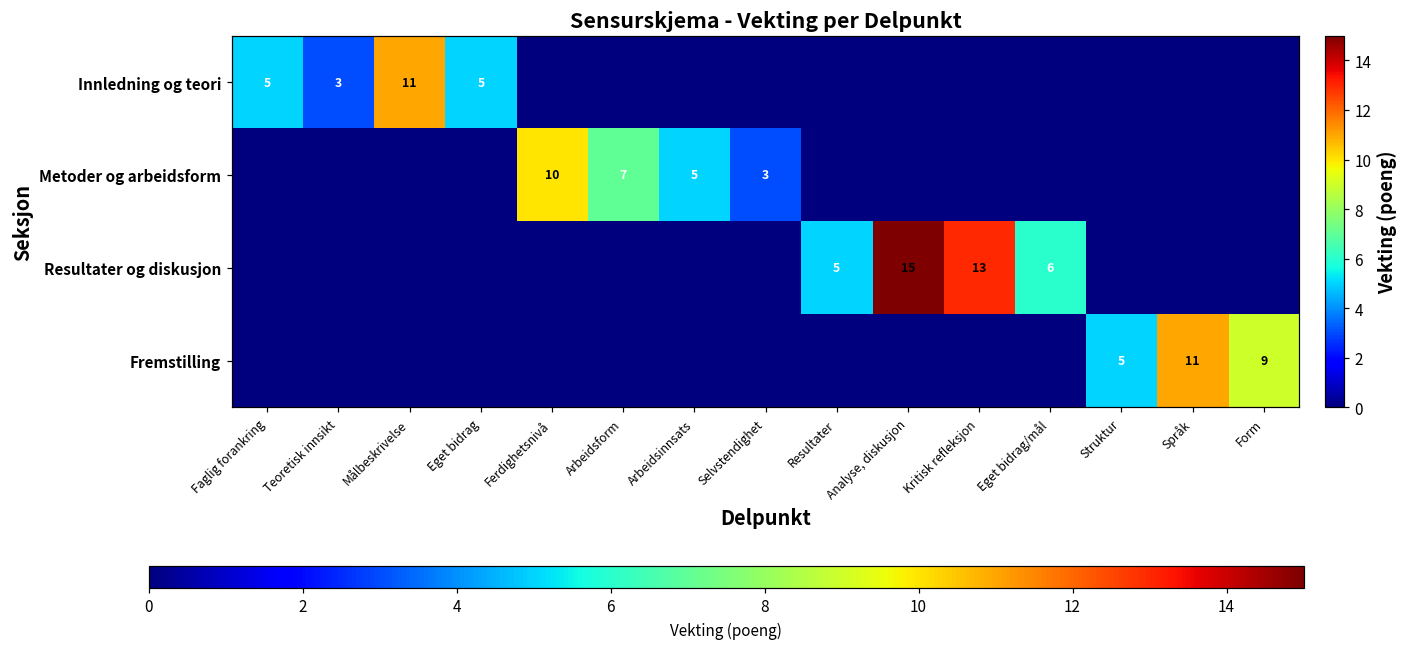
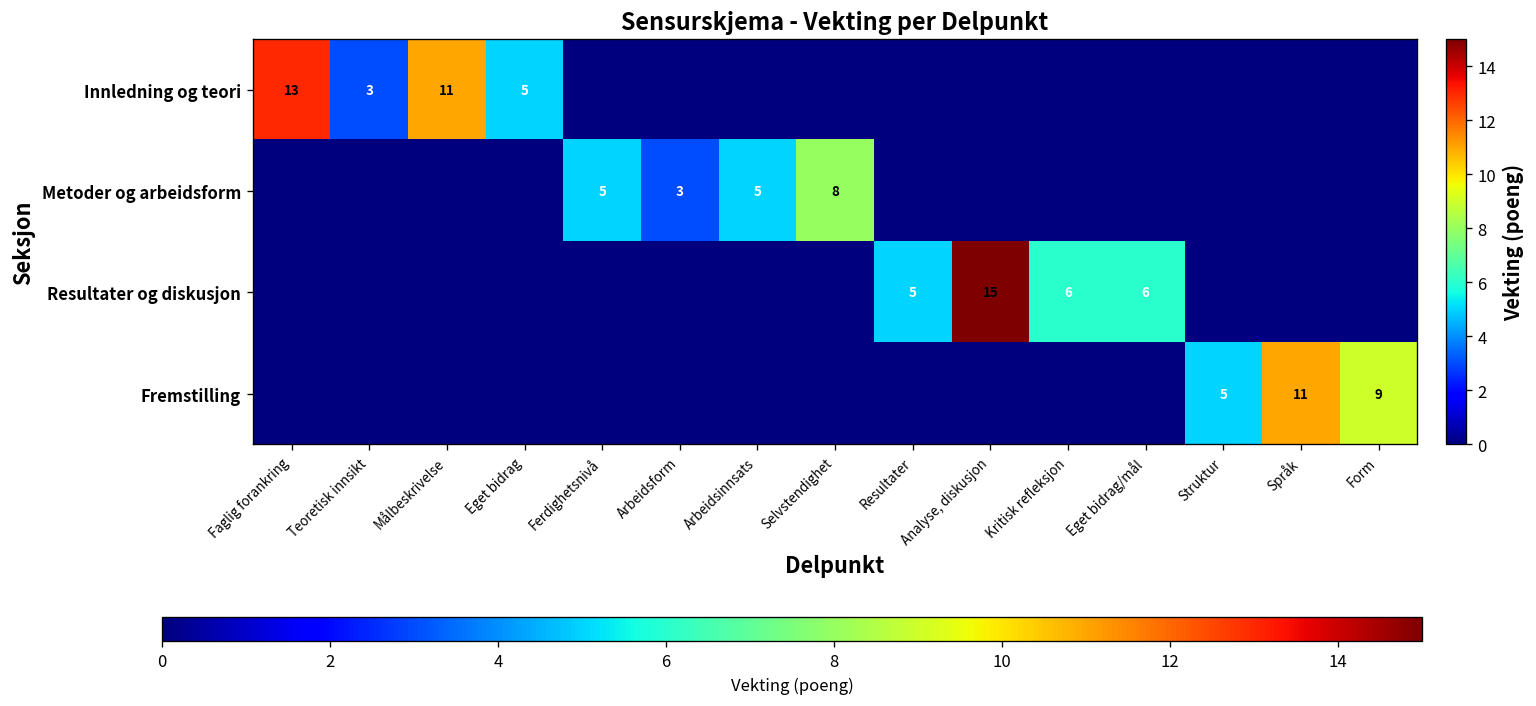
  {
    "Innledning og teori": {
-     "Faglig forankring": 5,
+     "Faglig forankring": 13,
      "Teoretisk innsikt": 3,
      "Målbeskrivelse": 11,
      "Eget bidrag": 5
    },
    "Metoder og arbeidsform": {
-     "Ferdighetsnivå": 10,
-     "Arbeidsform": 7,
+     "Ferdighetsnivå": 5,
+     "Arbeidsform": 3,
      "Arbeidsinnsats": 5,
-     "Selvstendighet": 3
+     "Selvstendighet": 8
    },
    "Resultater og diskusjon": {
      "Resultater": 5,
      "Analyse, diskusjon": 15,
-     "Kritisk refleksjon": 13,
+     "Kritisk refleksjon": 6,
      "Eget bidrag/mål": 6
    },
    "Fremstilling": {
      "Struktur": 5,
      "Språk": 11,
      "Form": 9
    }
  }
